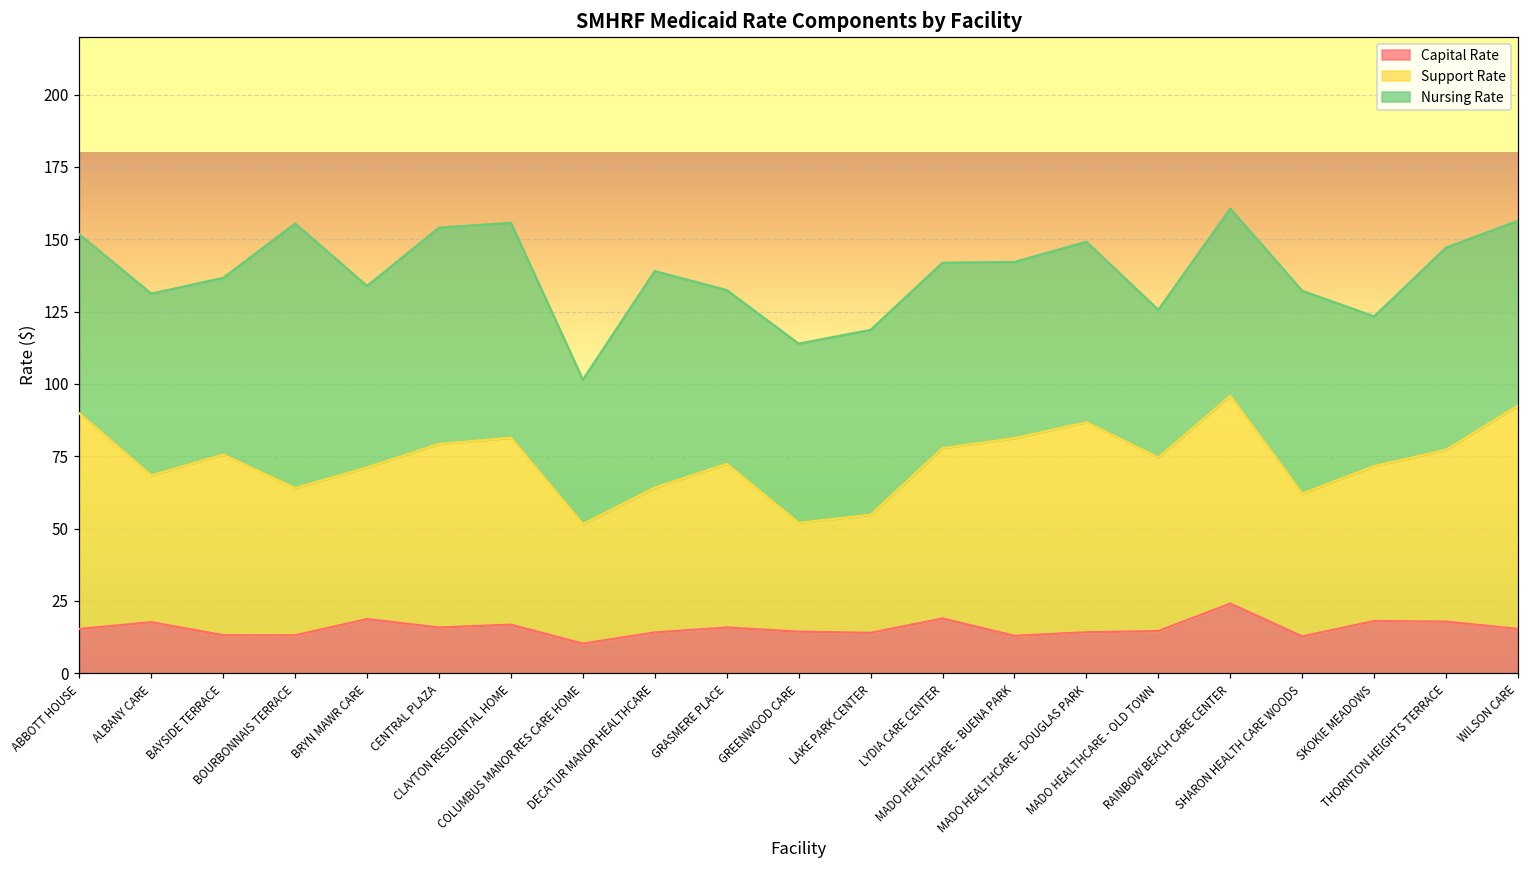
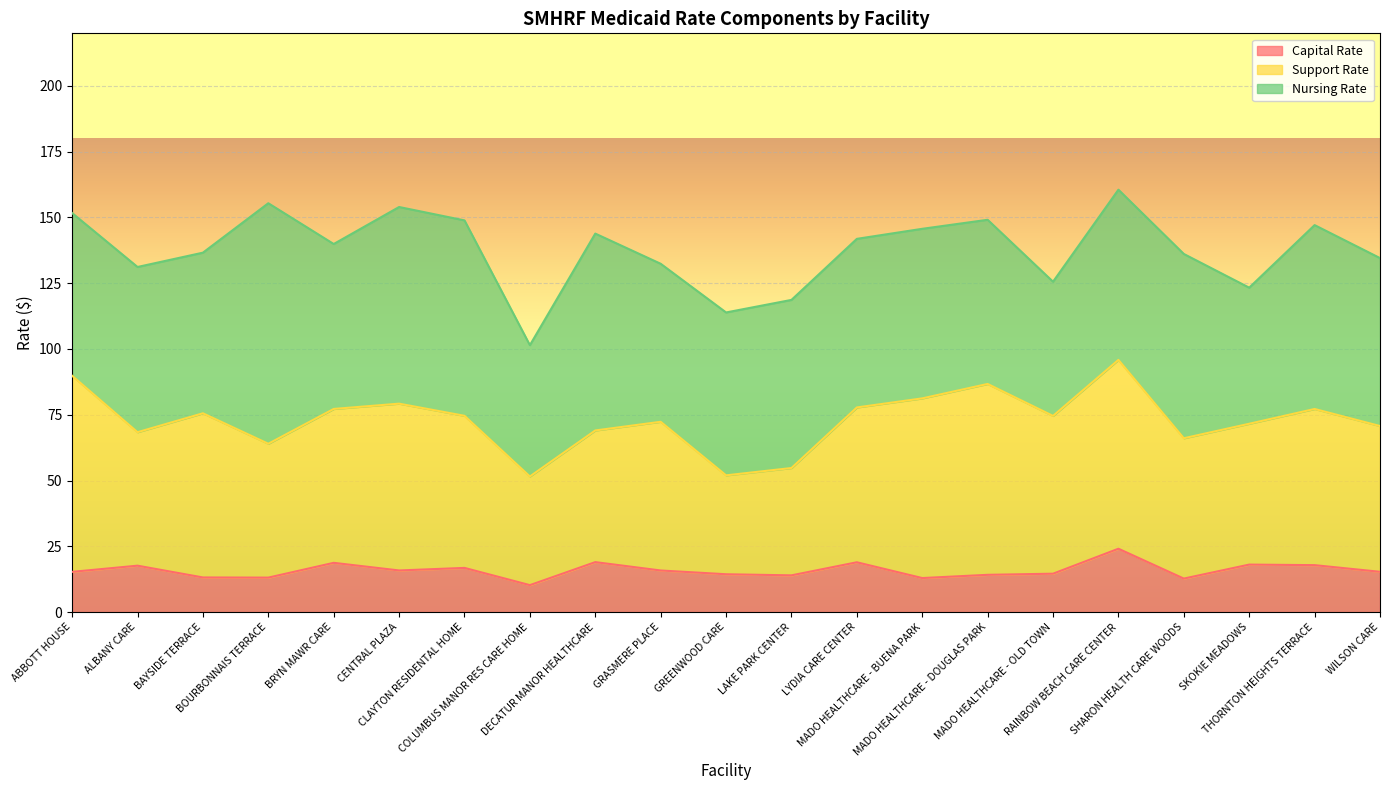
  {
    "Capital Rate": {
      "ABBOTT HOUSE": 15,
      "ALBANY CARE": 18,
      "BAYSIDE TERRACE": 13,
      "BOURBONNAIS TERRACE": 13,
      "BRYN MAWR CARE": 19,
      "CENTRAL PLAZA": 16,
      "CLAYTON RESIDENTAL HOME": 17,
      "COLUMBUS MANOR RES CARE HOME": 10,
-     "DECATUR MANOR HEALTHCARE": 14,
+     "DECATUR MANOR HEALTHCARE": 19,
      "GRASMERE PLACE": 16,
      "GREENWOOD CARE": 14,
      "LAKE PARK CENTER": 14,
      "LYDIA CARE CENTER": 19,
      "MADO HEALTHCARE - BUENA PARK": 13,
      "MADO HEALTHCARE - DOUGLAS PARK": 14,
      "MADO HEALTHCARE - OLD TOWN": 15,
      "RAINBOW BEACH CARE CENTER": 24,
      "SHARON HEALTH CARE WOODS": 13,
      "SKOKIE MEADOWS": 18,
      "THORNTON HEIGHTS TERRACE": 18,
      "WILSON CARE": 15
    },
    "Support Rate": {
      "ABBOTT HOUSE": 75,
      "ALBANY CARE": 51,
      "BAYSIDE TERRACE": 62,
      "BOURBONNAIS TERRACE": 51,
-     "BRYN MAWR CARE": 52,
+     "BRYN MAWR CARE": 59,
      "CENTRAL PLAZA": 63,
-     "CLAYTON RESIDENTAL HOME": 65,
+     "CLAYTON RESIDENTAL HOME": 58,
      "COLUMBUS MANOR RES CARE HOME": 41,
      "DECATUR MANOR HEALTHCARE": 50,
      "GRASMERE PLACE": 57,
      "GREENWOOD CARE": 38,
      "LAKE PARK CENTER": 41,
      "LYDIA CARE CENTER": 59,
      "MADO HEALTHCARE - BUENA PARK": 68,
      "MADO HEALTHCARE - DOUGLAS PARK": 73,
      "MADO HEALTHCARE - OLD TOWN": 60,
      "RAINBOW BEACH CARE CENTER": 72,
-     "SHARON HEALTH CARE WOODS": 49,
+     "SHARON HEALTH CARE WOODS": 53,
      "SKOKIE MEADOWS": 54,
      "THORNTON HEIGHTS TERRACE": 59,
-     "WILSON CARE": 77
+     "WILSON CARE": 55
    },
    "Nursing Rate": {
      "ABBOTT HOUSE": 62,
      "ALBANY CARE": 63,
      "BAYSIDE TERRACE": 61,
      "BOURBONNAIS TERRACE": 91,
      "BRYN MAWR CARE": 63,
      "CENTRAL PLAZA": 75,
      "CLAYTON RESIDENTAL HOME": 74,
      "COLUMBUS MANOR RES CARE HOME": 50,
      "DECATUR MANOR HEALTHCARE": 75,
      "GRASMERE PLACE": 60,
      "GREENWOOD CARE": 62,
      "LAKE PARK CENTER": 64,
      "LYDIA CARE CENTER": 64,
-     "MADO HEALTHCARE - BUENA PARK": 61,
+     "MADO HEALTHCARE - BUENA PARK": 64,
      "MADO HEALTHCARE - DOUGLAS PARK": 62,
      "MADO HEALTHCARE - OLD TOWN": 51,
      "RAINBOW BEACH CARE CENTER": 65,
      "SHARON HEALTH CARE WOODS": 70,
      "SKOKIE MEADOWS": 52,
      "THORNTON HEIGHTS TERRACE": 70,
      "WILSON CARE": 64
    }
  }
